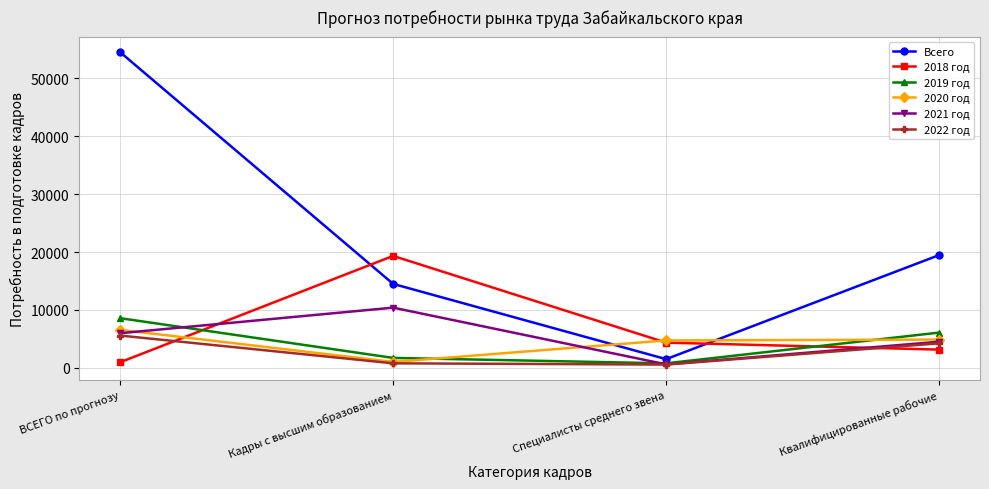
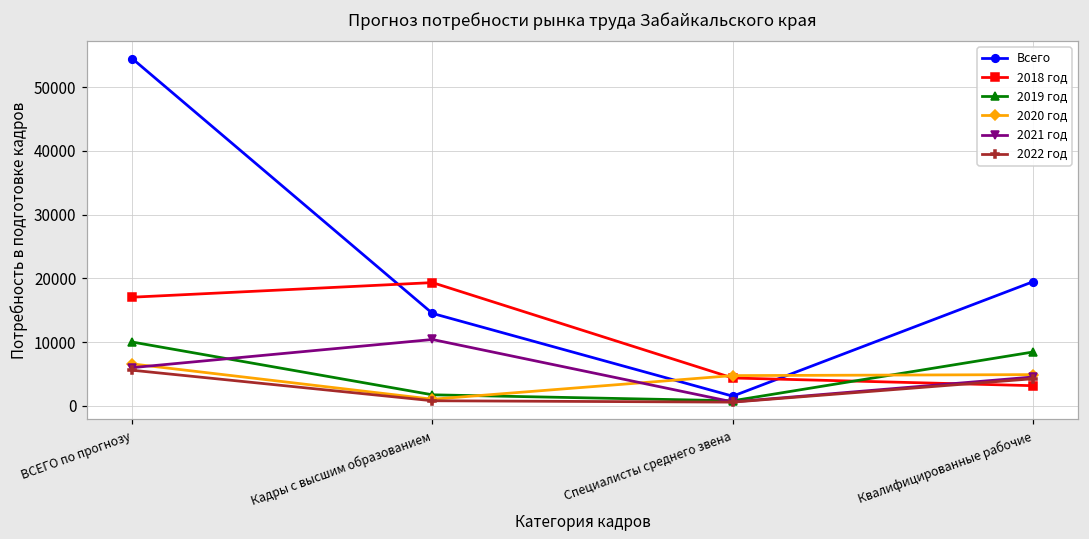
  {
    "Всего": {
      "ВСЕГО по прогнозу": 55000,
      "Кадры с высшим образованием": 14000,
      "Специалисты среднего звена": 2000,
      "Квалифицированные рабочие": 19000
    },
    "2018 год": {
-     "ВСЕГО по прогнозу": 1000,
+     "ВСЕГО по прогнозу": 17000,
      "Кадры с высшим образованием": 19000,
      "Квалифицированные рабочие": 3000
    },
    "2019 год": {
-     "ВСЕГО по прогнозу": 9000,
+     "ВСЕГО по прогнозу": 10000,
      "Кадры с высшим образованием": 2000,
-     "Квалифицированные рабочие": 6000
+     "Квалифицированные рабочие": 8000
    },
    "2020 год": {
      "ВСЕГО по прогнозу": 7000
    },
    "2021 год": {
      "Кадры с высшим образованием": 10000
    }
  }
